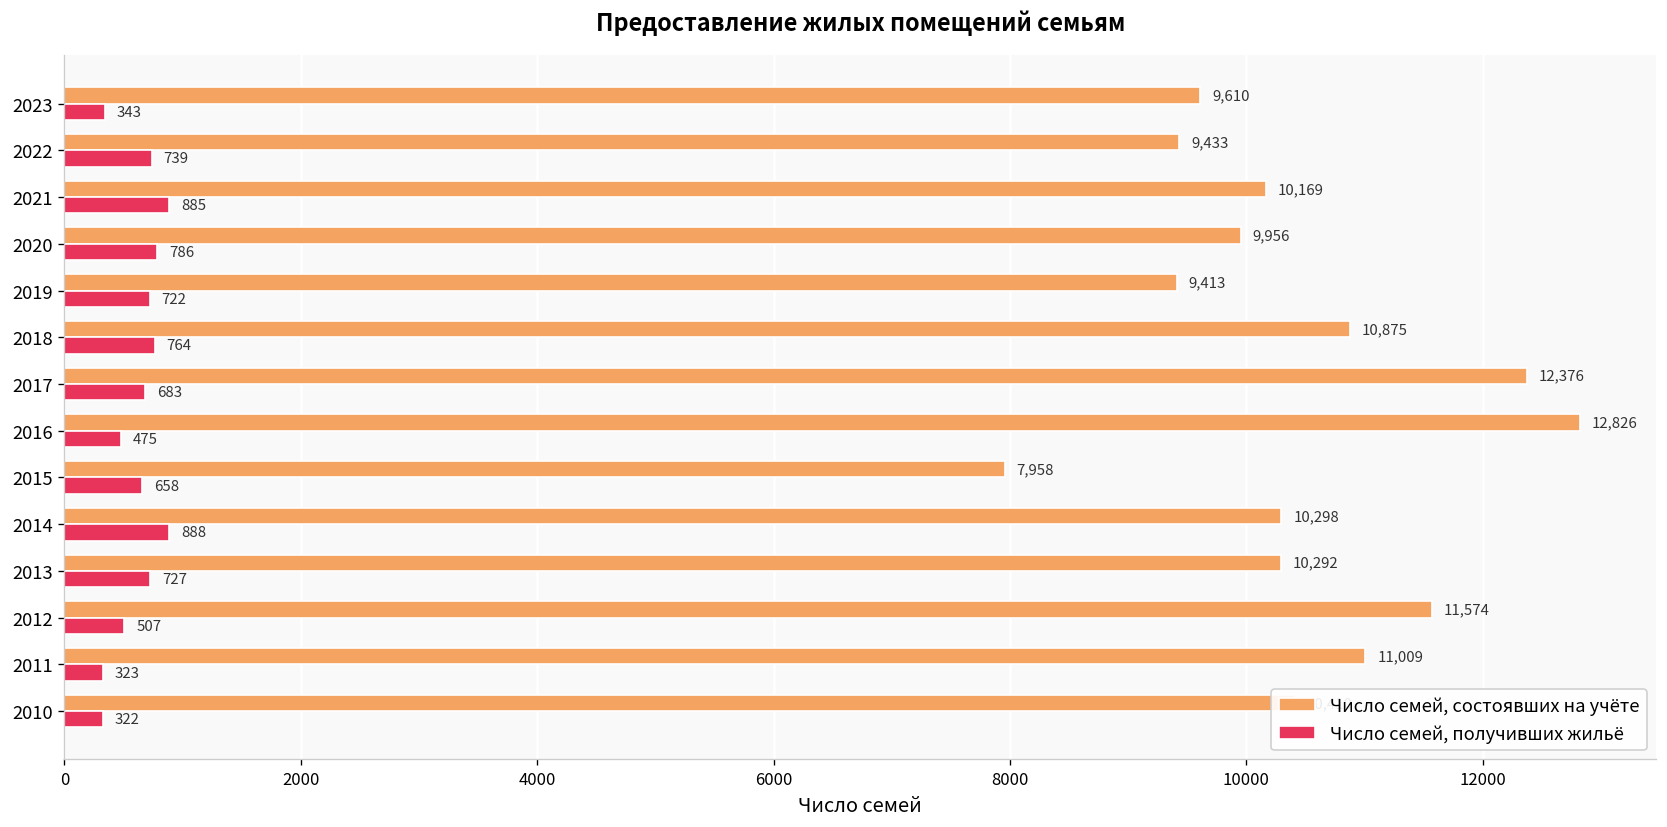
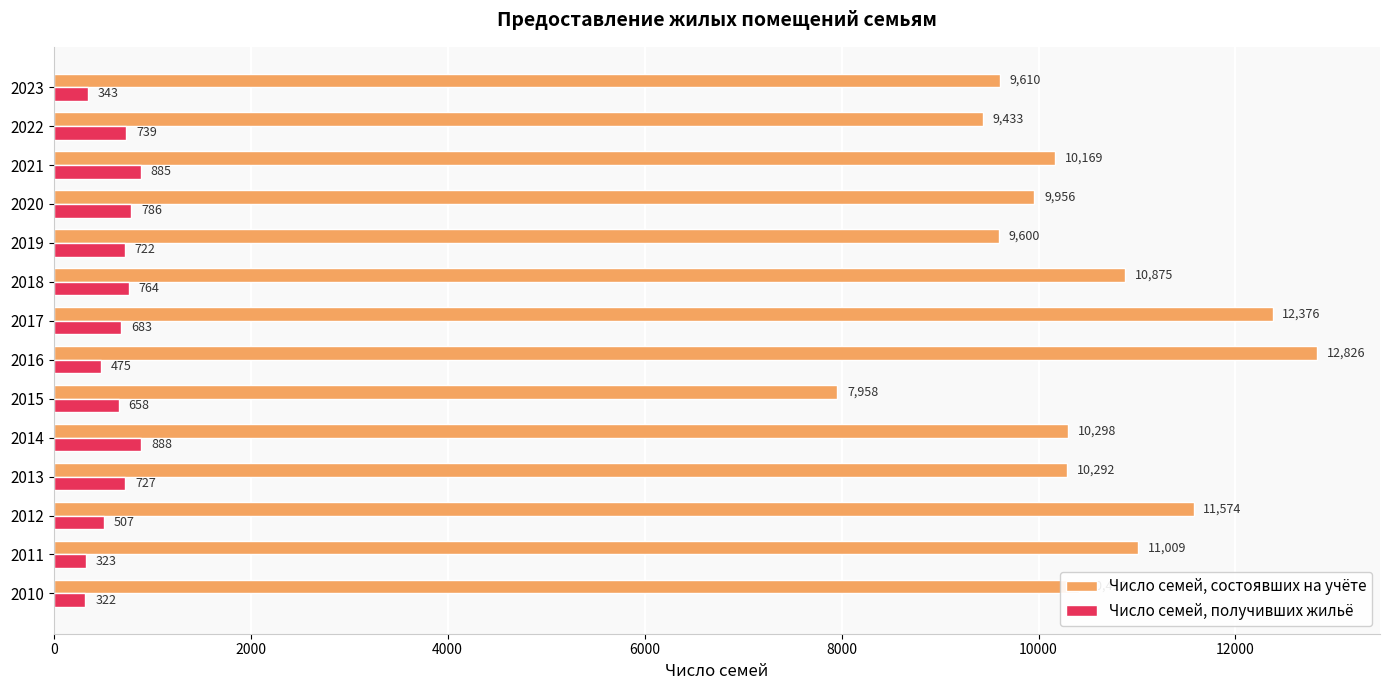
  {
    "Число семей, состоявших на учёте": {
      "2023": "9,610",
      "2022": "9,433",
      "2021": "10,169",
      "2020": "9,956",
-     "2019": "9,413",
+     "2019": "9,600",
      "2018": "10,875",
      "2017": "12,376",
      "2016": "12,826",
      "2015": "7,958",
      "2014": "10,298",
      "2013": "10,292",
      "2012": "11,574",
      "2011": "11,009"
    },
    "Число семей, получивших жильё": {
      "2023": "343",
      "2022": "739",
      "2021": "885",
      "2020": "786",
      "2019": "722",
      "2018": "764",
      "2017": "683",
      "2016": "475",
      "2015": "658",
      "2014": "888",
      "2013": "727",
      "2012": "507",
      "2011": "323",
      "2010": "322"
    }
  }
